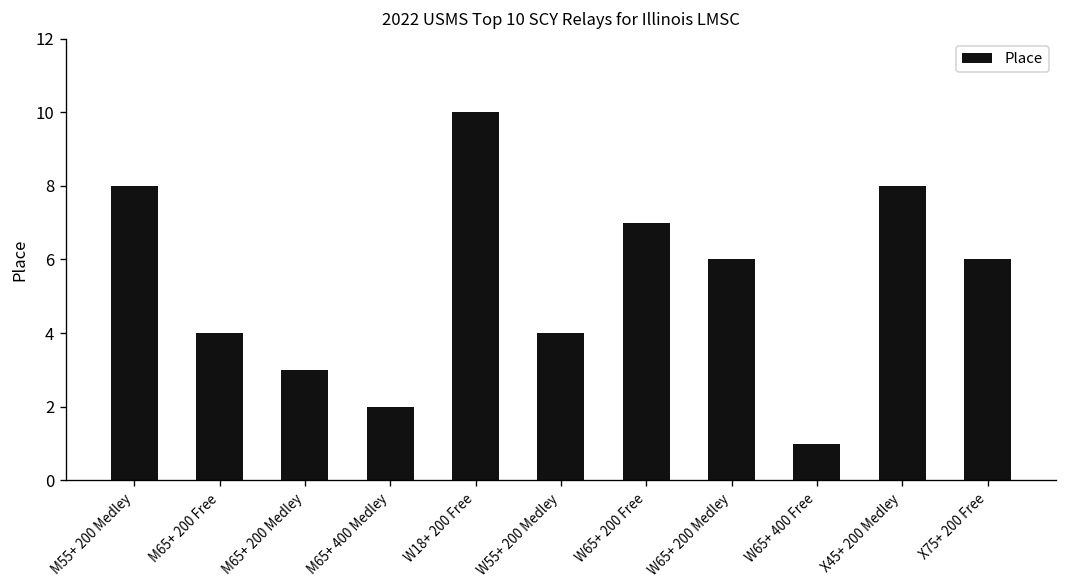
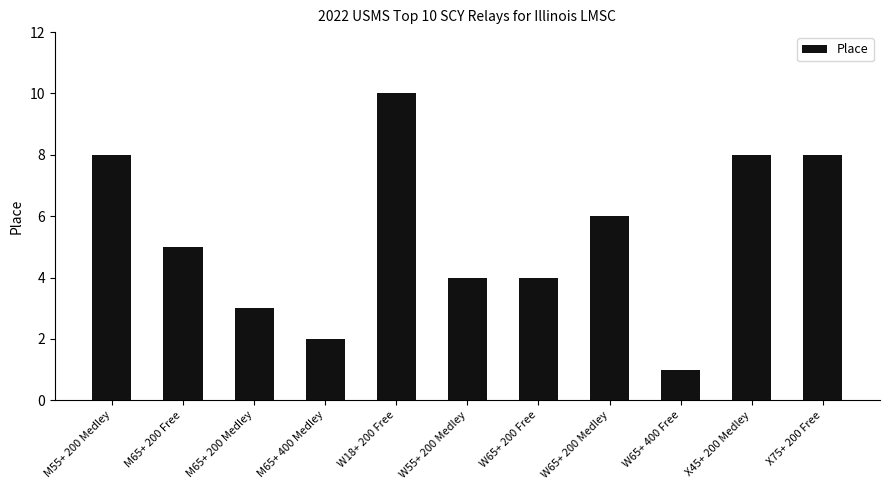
  {
    "M55+ 200 Medley": 8,
-   "M65+ 200 Free": 4,
+   "M65+ 200 Free": 5,
    "M65+ 200 Medley": 3,
    "M65+ 400 Medley": 2,
    "W18+ 200 Free": 10,
    "W55+ 200 Medley": 4,
-   "W65+ 200 Free": 7,
+   "W65+ 200 Free": 4,
    "W65+ 200 Medley": 6,
    "W65+ 400 Free": 1,
    "X45+ 200 Medley": 8,
-   "X75+ 200 Free": 6
+   "X75+ 200 Free": 8
  }
